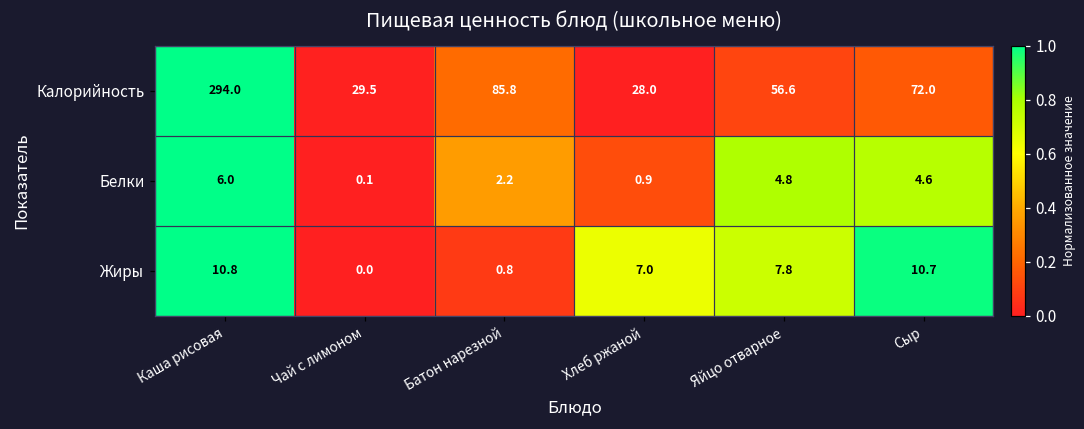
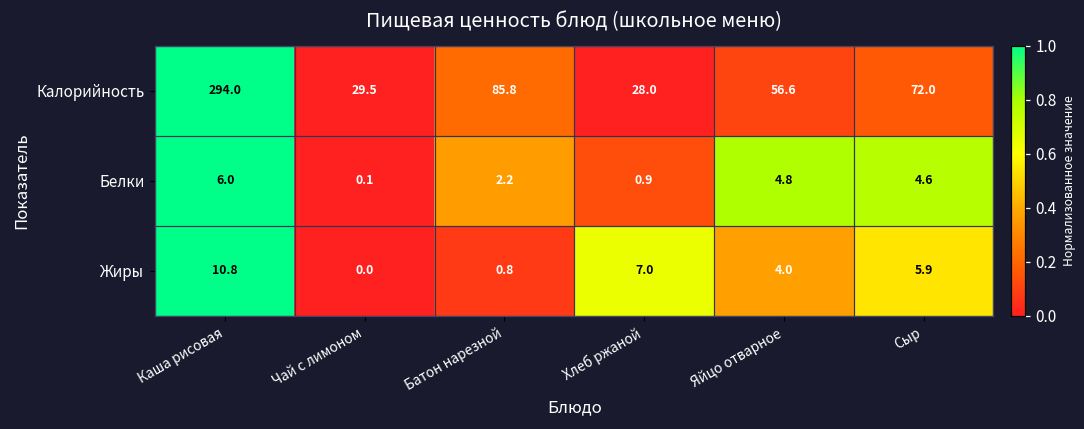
  {
    "Калорийность": {
      "Каша рисовая": 294.0,
      "Чай с лимоном": 29.5,
      "Батон нарезной": 85.8,
      "Хлеб ржаной": 28.0,
      "Яйцо отварное": 56.6,
      "Сыр": 72.0
    },
    "Белки": {
      "Каша рисовая": 6.0,
      "Чай с лимоном": 0.1,
      "Батон нарезной": 2.2,
      "Хлеб ржаной": 0.9,
      "Яйцо отварное": 4.8,
      "Сыр": 4.6
    },
    "Жиры": {
      "Каша рисовая": 10.8,
      "Чай с лимоном": 0.0,
      "Батон нарезной": 0.8,
      "Хлеб ржаной": 7.0,
-     "Яйцо отварное": 7.8,
-     "Сыр": 10.7
+     "Яйцо отварное": 4.0,
+     "Сыр": 5.9
    }
  }
